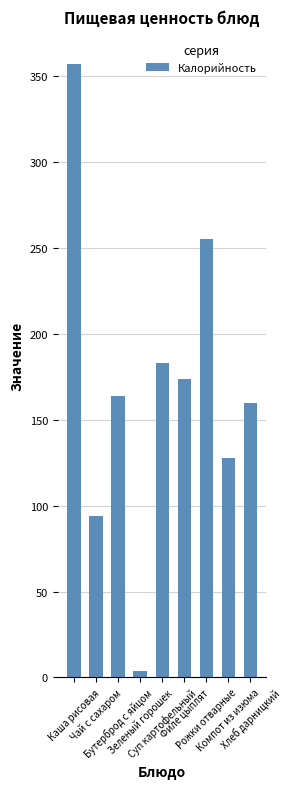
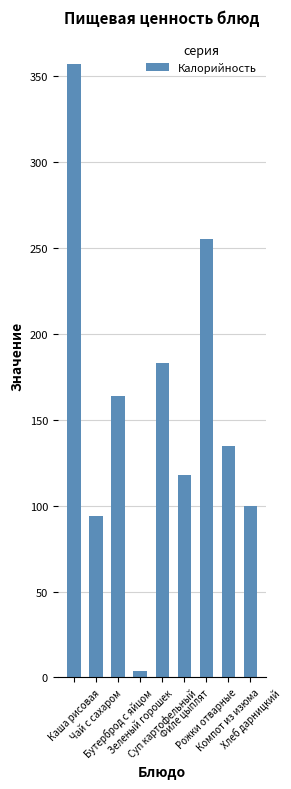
  {
    "Каша рисовая": 357,
    "Чай с сахаром": 94,
    "Бутерброд с яйцом": 164,
    "Зеленый горошек": 4,
    "Суп картофельный": 183,
-   "Филе цыплят": 174,
+   "Филе цыплят": 118,
    "Рожки отварные": 255,
-   "Компот из изюма": 128,
-   "Хлеб дарницкий": 160
+   "Компот из изюма": 135,
+   "Хлеб дарницкий": 100
  }
